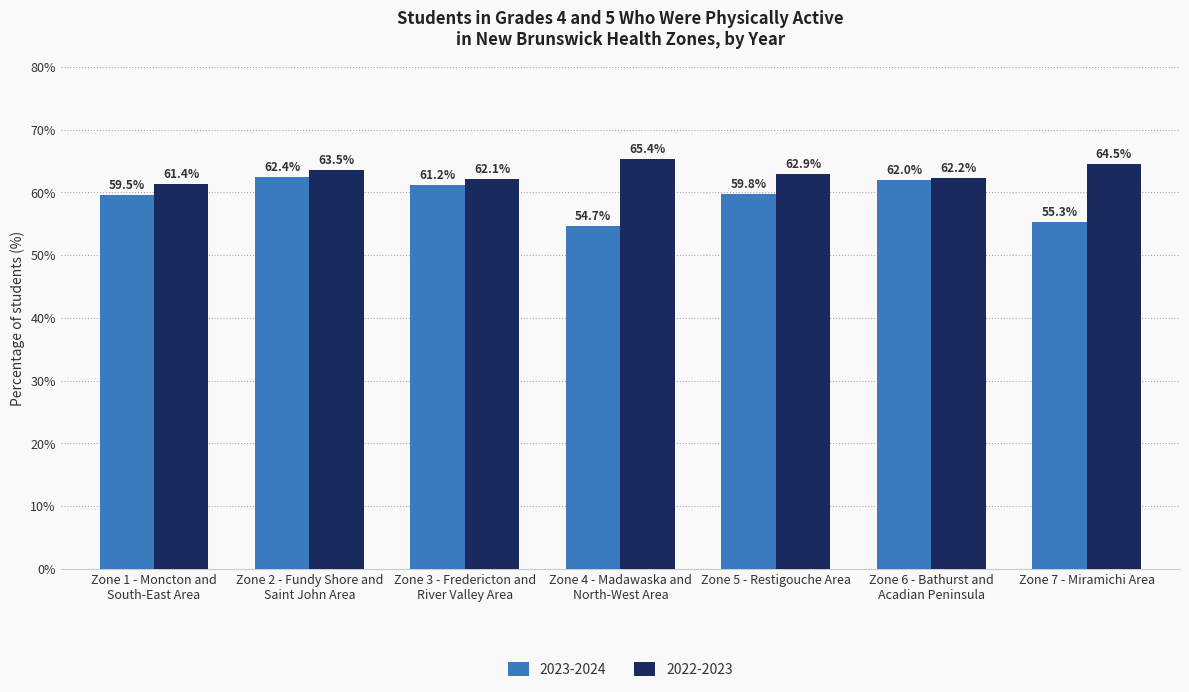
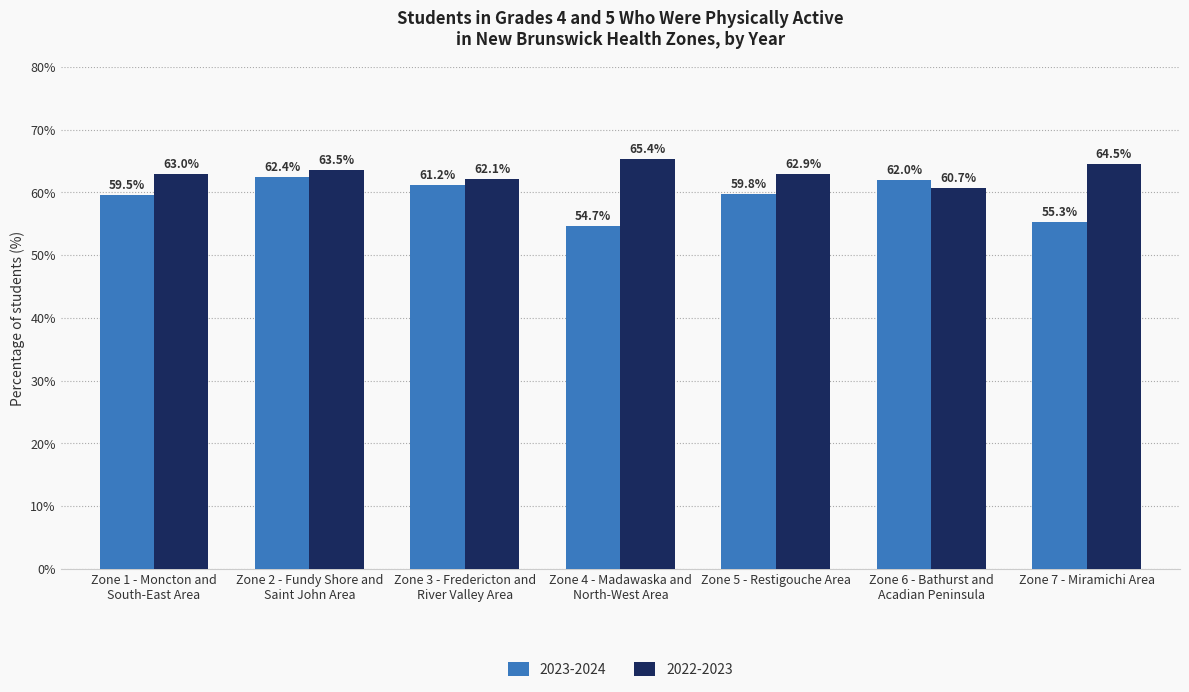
  {
    "2023-2024": {
      "Zone 1 - Moncton and South-East Area": "59.5%",
      "Zone 2 - Fundy Shore and Saint John Area": "62.4%",
      "Zone 3 - Fredericton and River Valley Area": "61.2%",
      "Zone 4 - Madawaska and North-West Area": "54.7%",
      "Zone 5 - Restigouche Area": "59.8%",
      "Zone 6 - Bathurst and Acadian Peninsula": "62.0%",
      "Zone 7 - Miramichi Area": "55.3%"
    },
    "2022-2023": {
-     "Zone 1 - Moncton and South-East Area": "61.4%",
+     "Zone 1 - Moncton and South-East Area": "63.0%",
      "Zone 2 - Fundy Shore and Saint John Area": "63.5%",
      "Zone 3 - Fredericton and River Valley Area": "62.1%",
      "Zone 4 - Madawaska and North-West Area": "65.4%",
      "Zone 5 - Restigouche Area": "62.9%",
-     "Zone 6 - Bathurst and Acadian Peninsula": "62.2%",
+     "Zone 6 - Bathurst and Acadian Peninsula": "60.7%",
      "Zone 7 - Miramichi Area": "64.5%"
    }
  }
